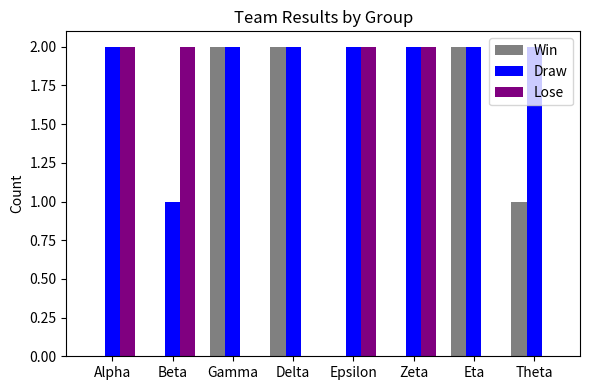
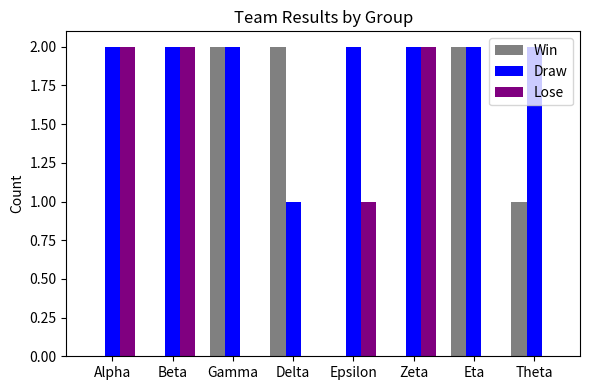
  {
    "Win": {
      "Alpha": 0,
      "Beta": 0,
      "Gamma": 2,
      "Delta": 2,
      "Epsilon": 0,
      "Zeta": 0,
      "Eta": 2,
      "Theta": 1
    },
    "Draw": {
      "Alpha": 2,
-     "Beta": 1,
+     "Beta": 2,
      "Gamma": 2,
-     "Delta": 2,
+     "Delta": 1,
      "Epsilon": 2,
      "Zeta": 2,
      "Eta": 2
    },
    "Lose": {
      "Alpha": 2,
      "Beta": 2,
      "Gamma": 0,
      "Delta": 0,
-     "Epsilon": 2,
+     "Epsilon": 1,
      "Zeta": 2,
      "Eta": 0,
      "Theta": 0
    }
  }
